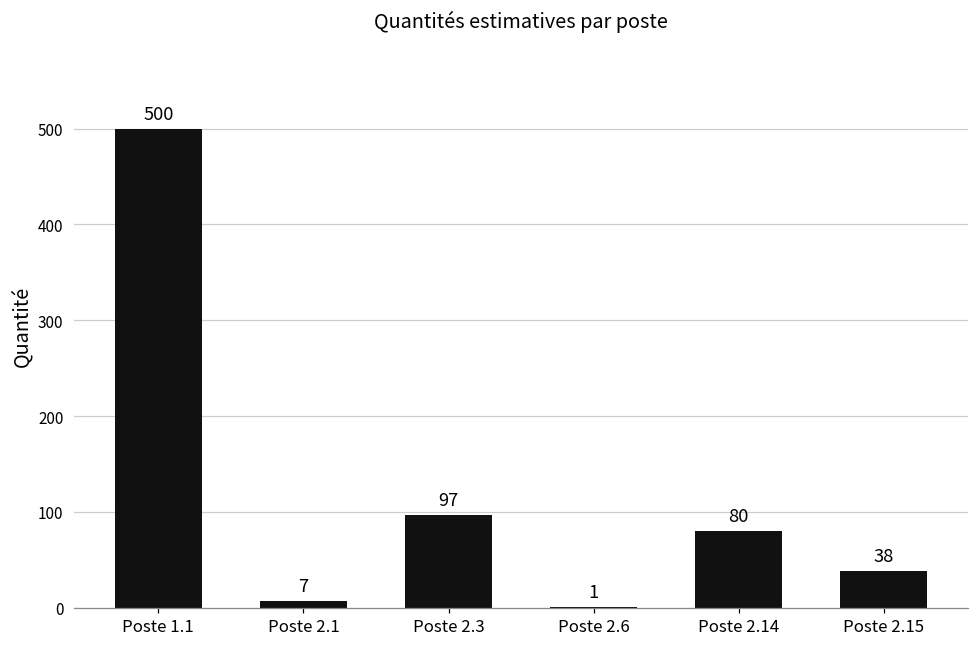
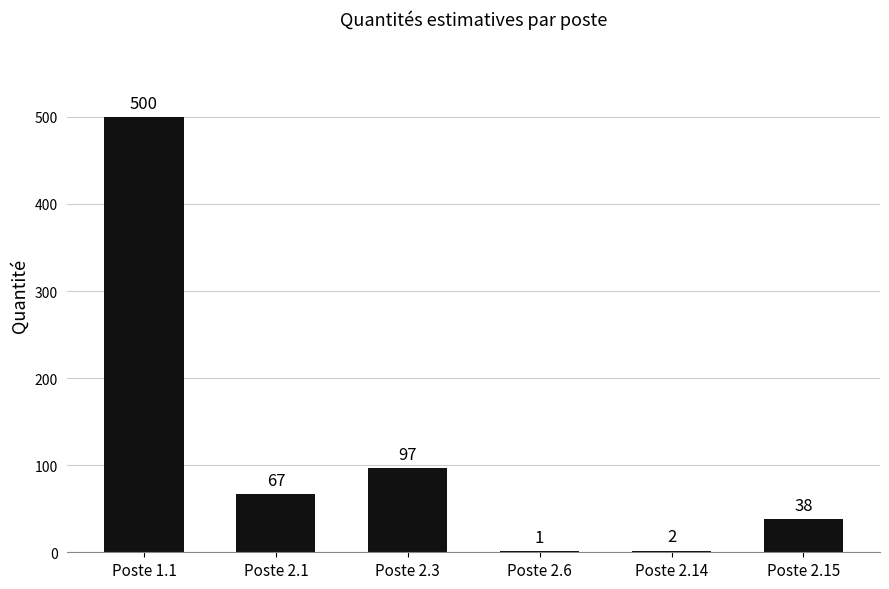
  {
    "Poste 1.1": 500,
-   "Poste 2.1": 7,
+   "Poste 2.1": 67,
    "Poste 2.3": 97,
    "Poste 2.6": 1,
-   "Poste 2.14": 80,
+   "Poste 2.14": 2,
    "Poste 2.15": 38
  }
